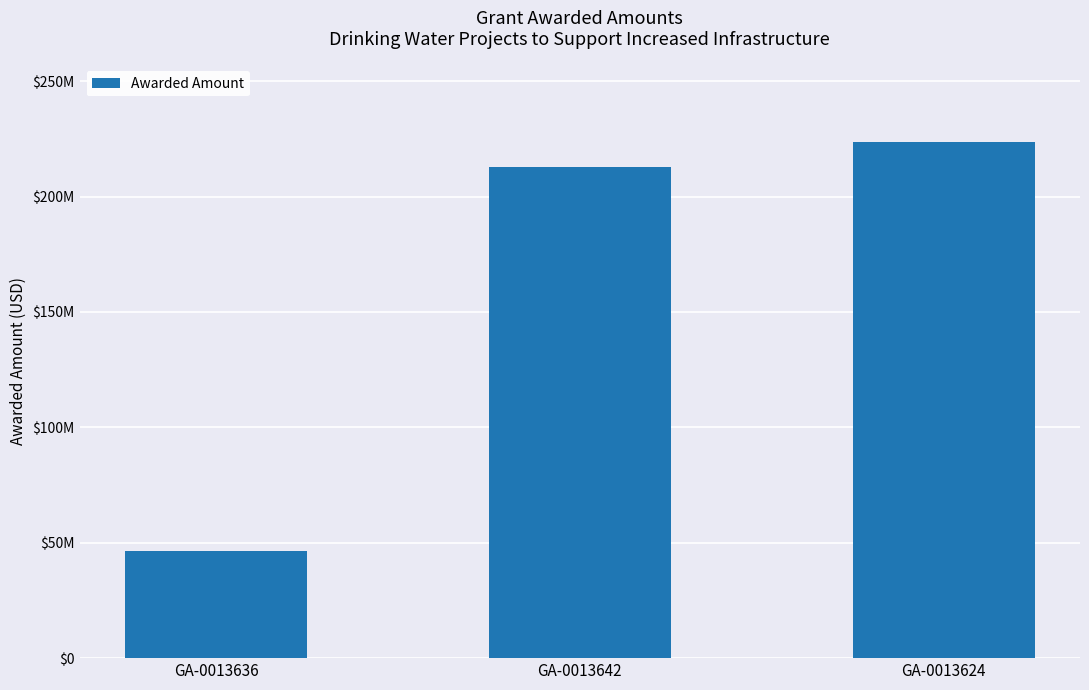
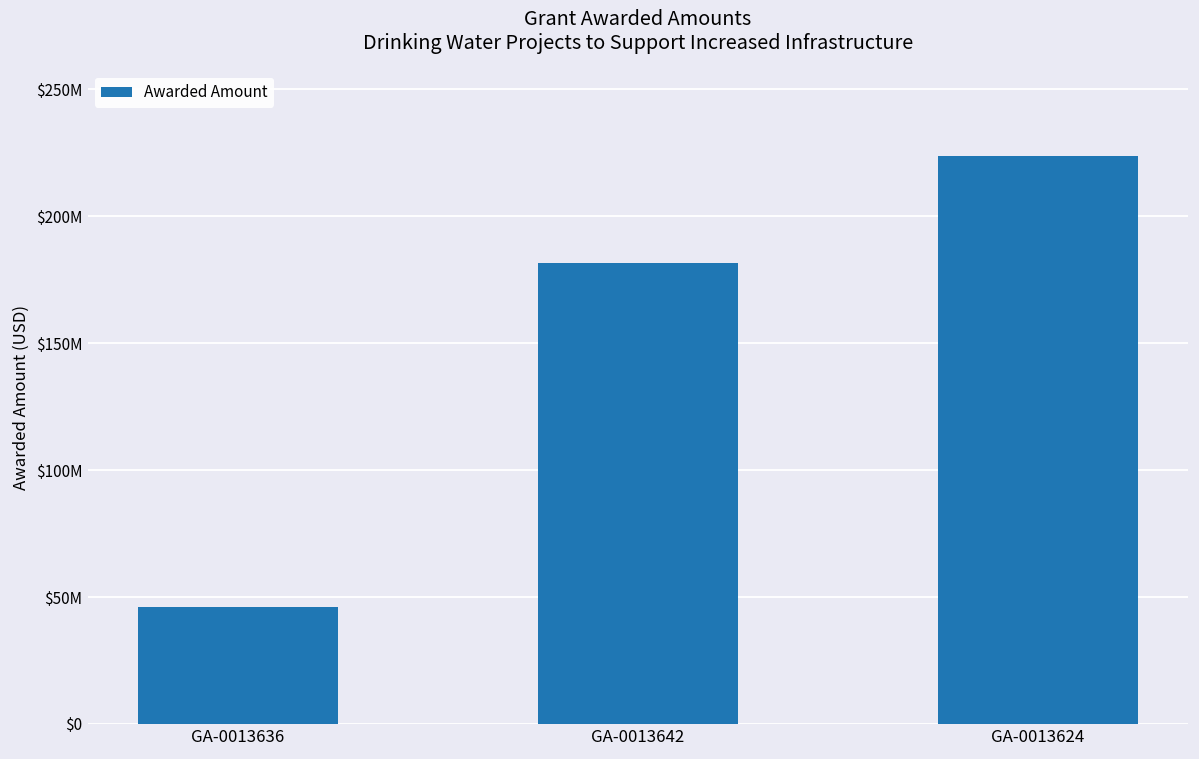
  {
    "GA-0013636": "$46000000",
-   "GA-0013642": "$213000000",
+   "GA-0013642": "$182000000",
    "GA-0013624": "$224000000"
  }
